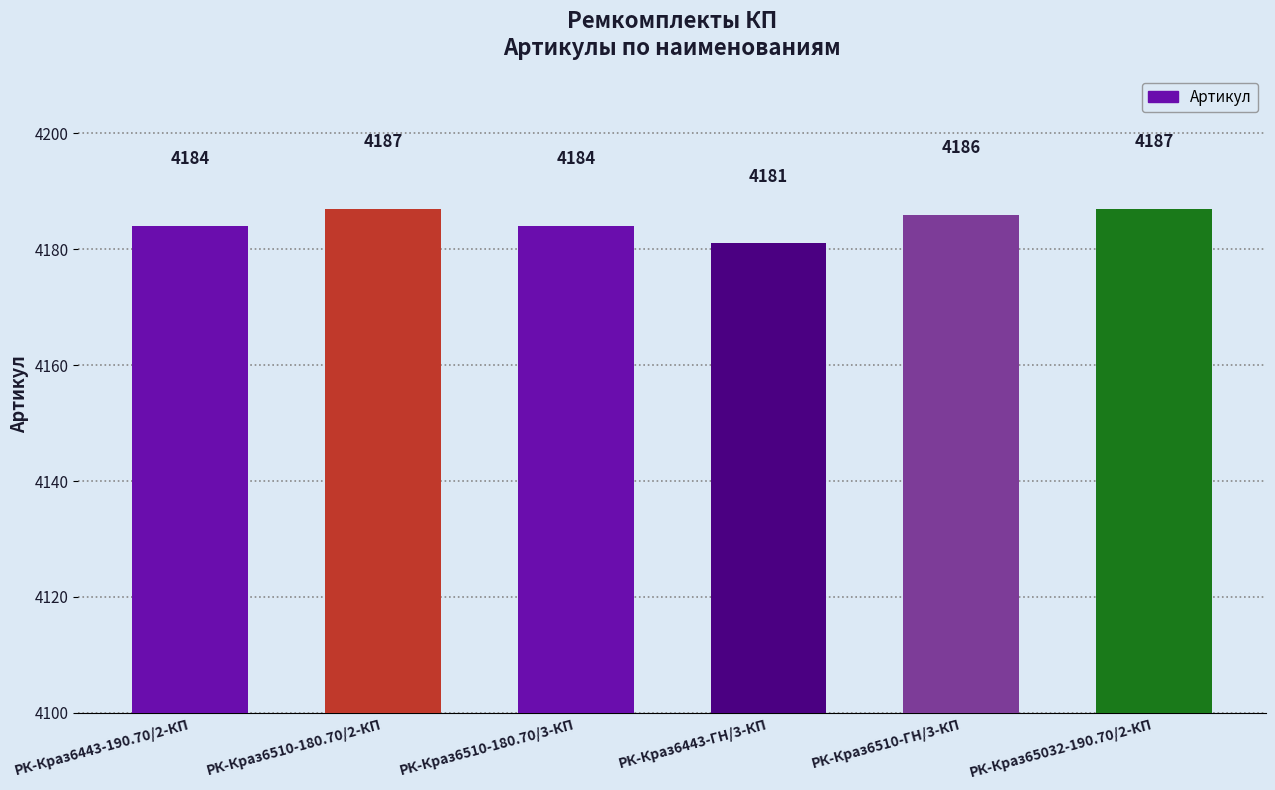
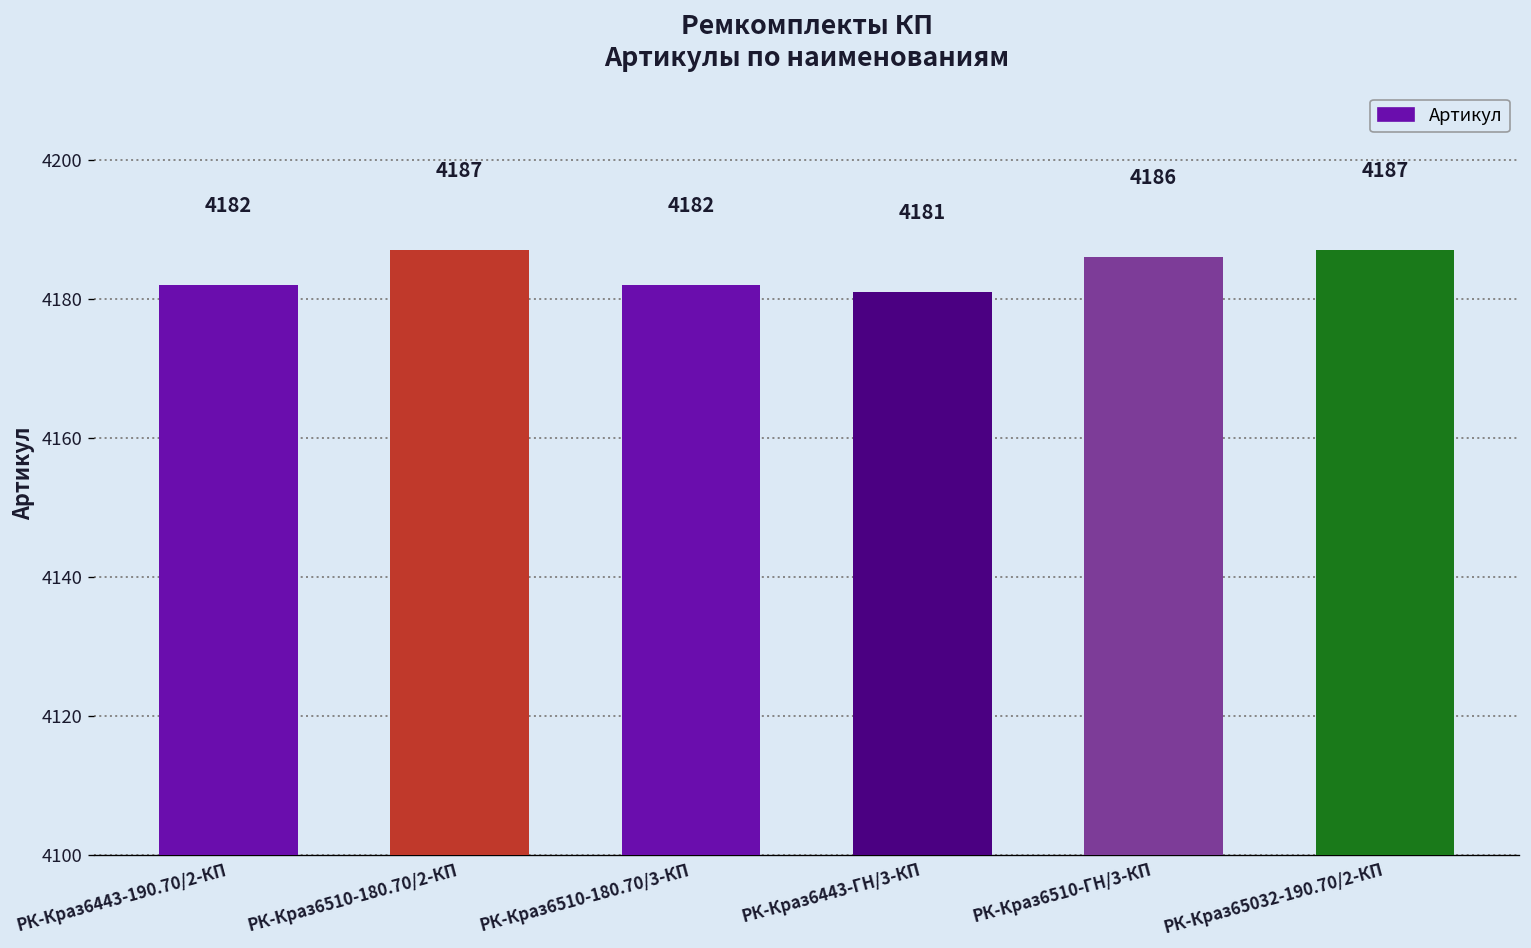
  {
-   "РК-Краз6443-190.70/2-КП": 4184,
-   "РК-Краз6510-180.70/3-КП": 4184
+   "РК-Краз6443-190.70/2-КП": 4182,
+   "РК-Краз6510-180.70/3-КП": 4182
  }
